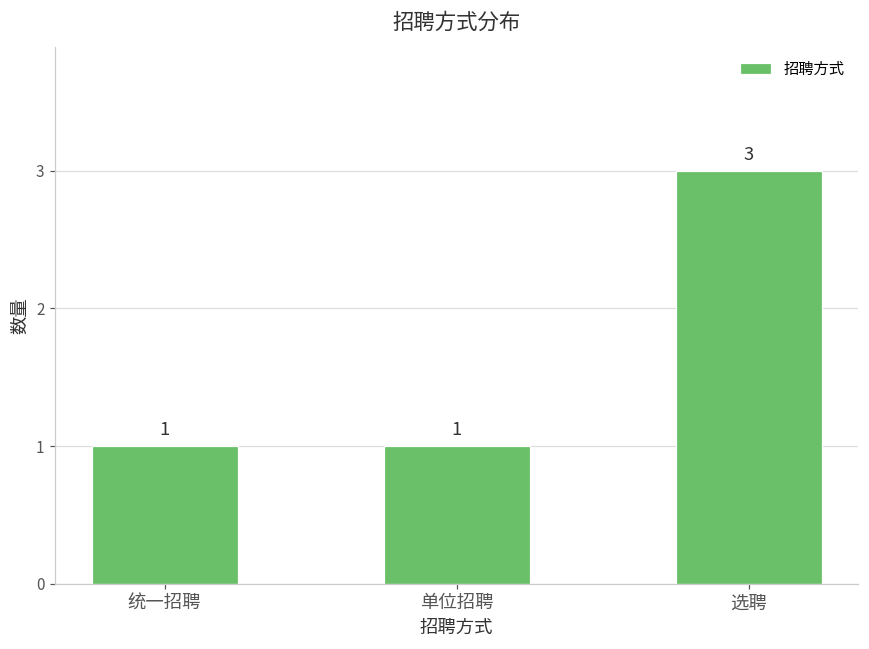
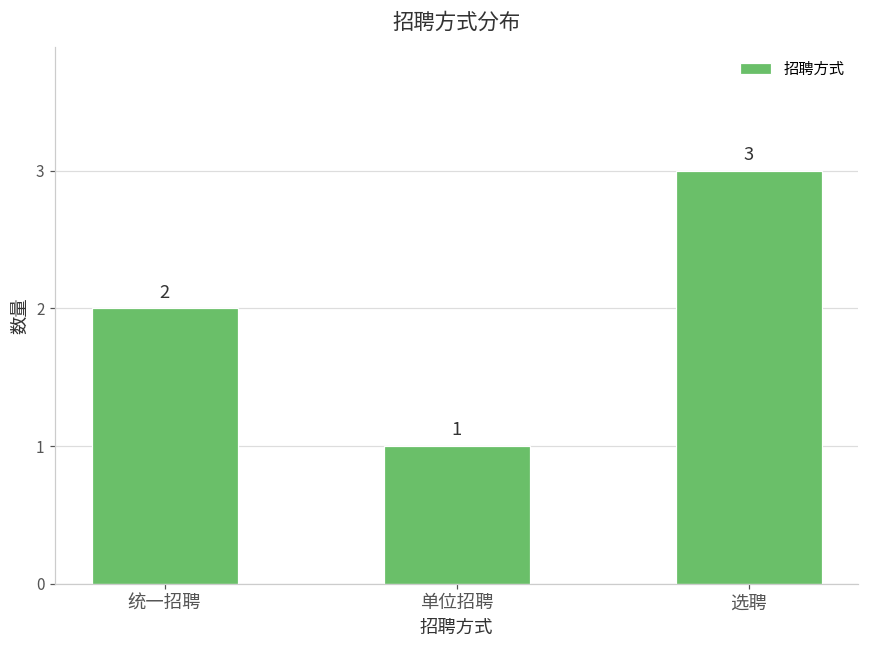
  {
-   "统一招聘": 1,
+   "统一招聘": 2,
    "单位招聘": 1,
    "选聘": 3
  }
